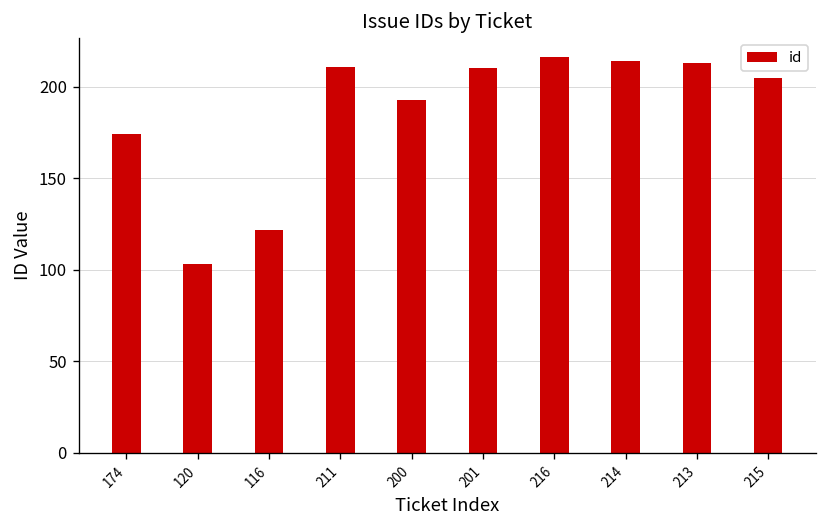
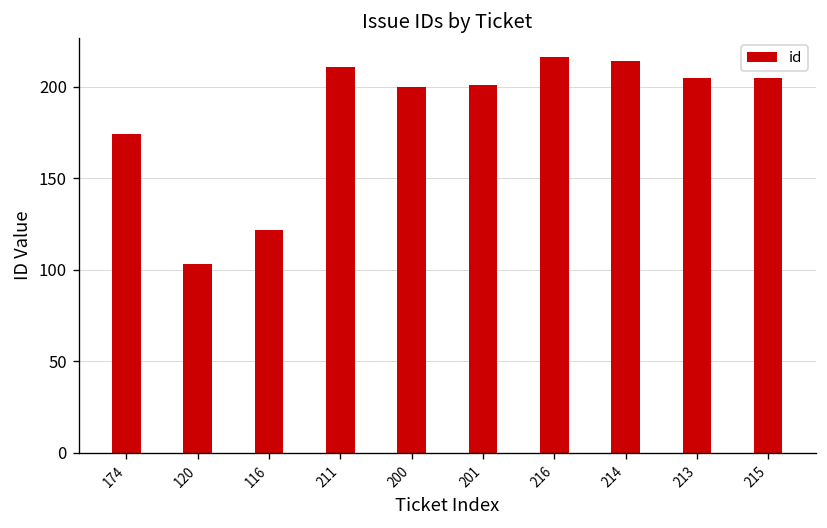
  {
    "174": 174,
    "120": 103,
    "116": 122,
    "211": 211,
-   "200": 193,
-   "201": 210,
+   "200": 200,
+   "201": 201,
    "216": 216,
    "214": 214,
-   "213": 213,
+   "213": 205,
    "215": 205
  }
